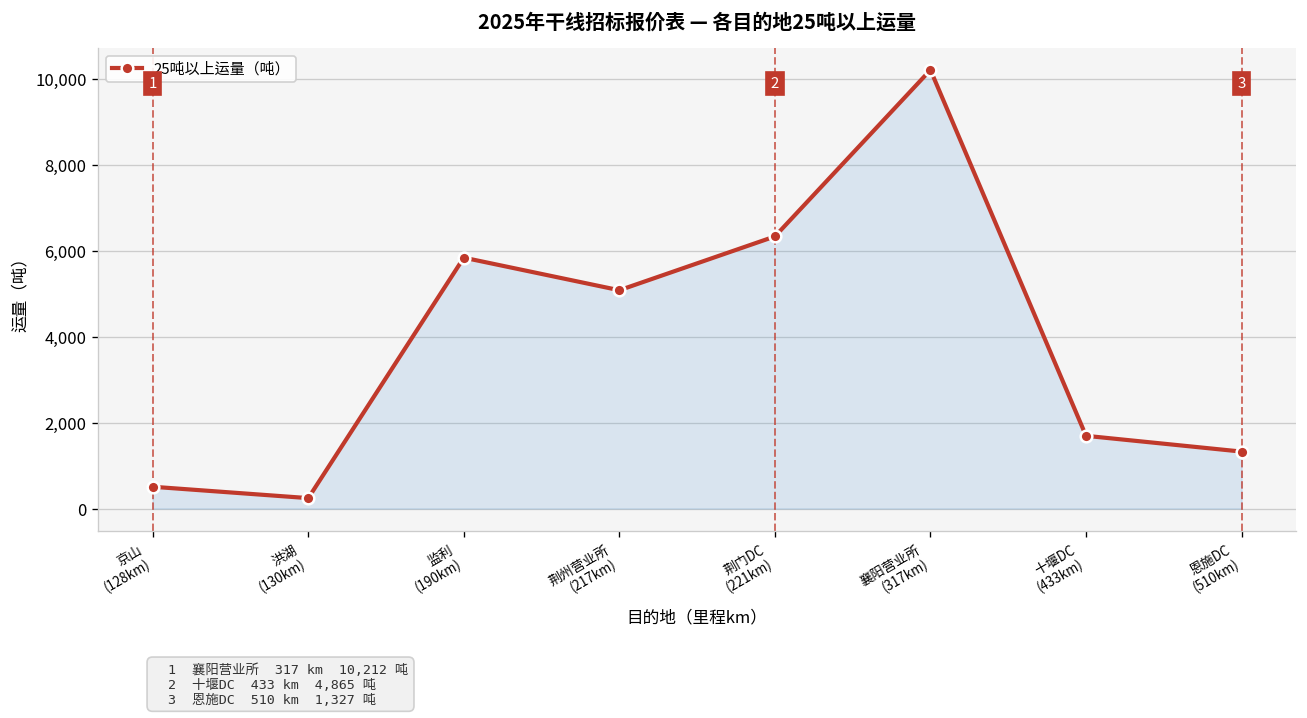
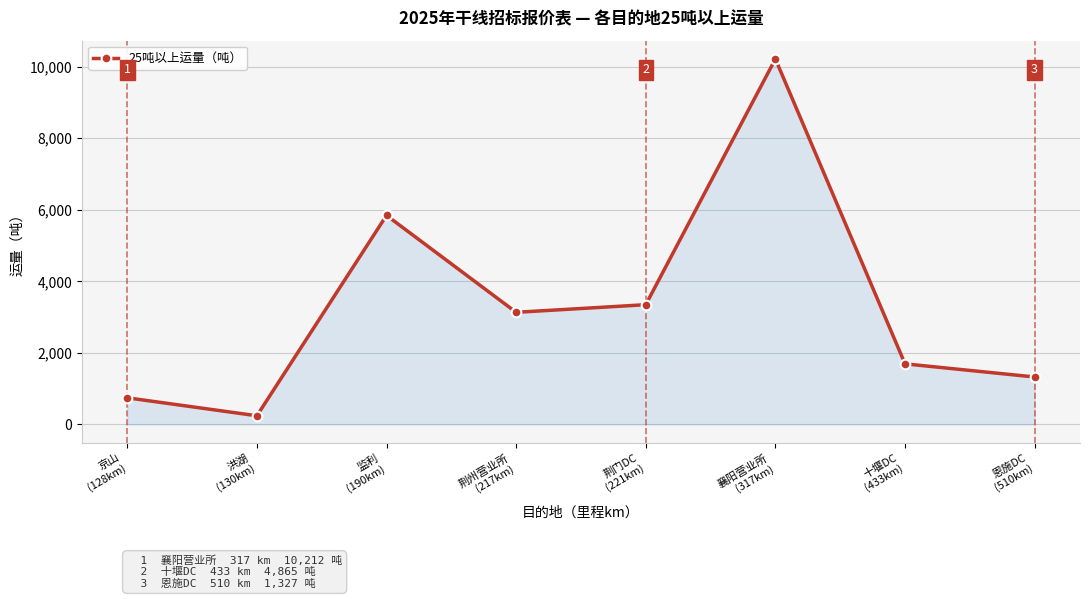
  {
-   "京山 (128km)": "500",
+   "京山 (128km)": "700",
    "洪湖 (130km)": "200",
    "监利 (190km)": "5,800",
-   "荆州营业所 (217km)": "5,100",
-   "荆门DC (221km)": "6,300",
+   "荆州营业所 (217km)": "3,100",
+   "荆门DC (221km)": "3,300",
    "襄阳营业所 (317km)": "10,200",
    "十堰DC (433km)": "1,700",
    "恩施DC (510km)": "1,300"
  }
